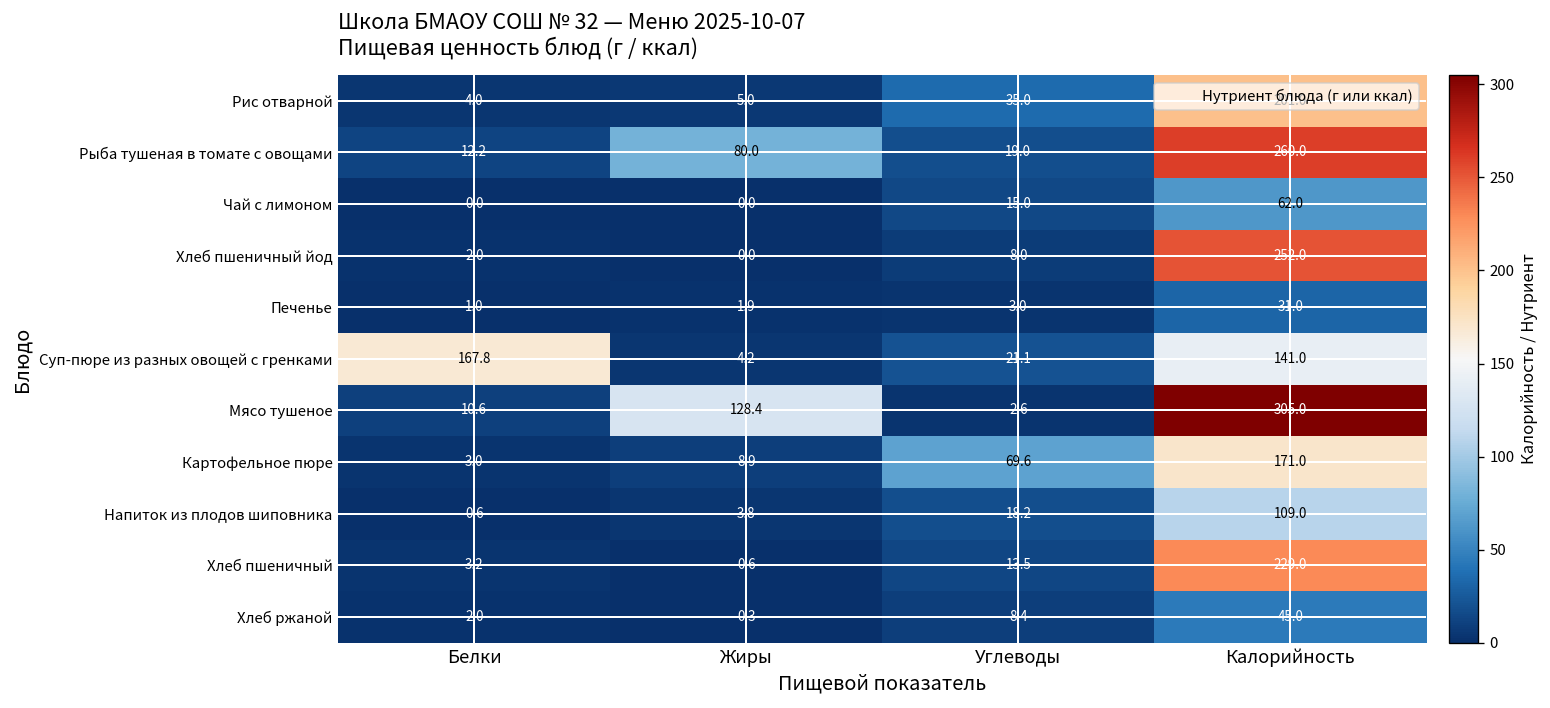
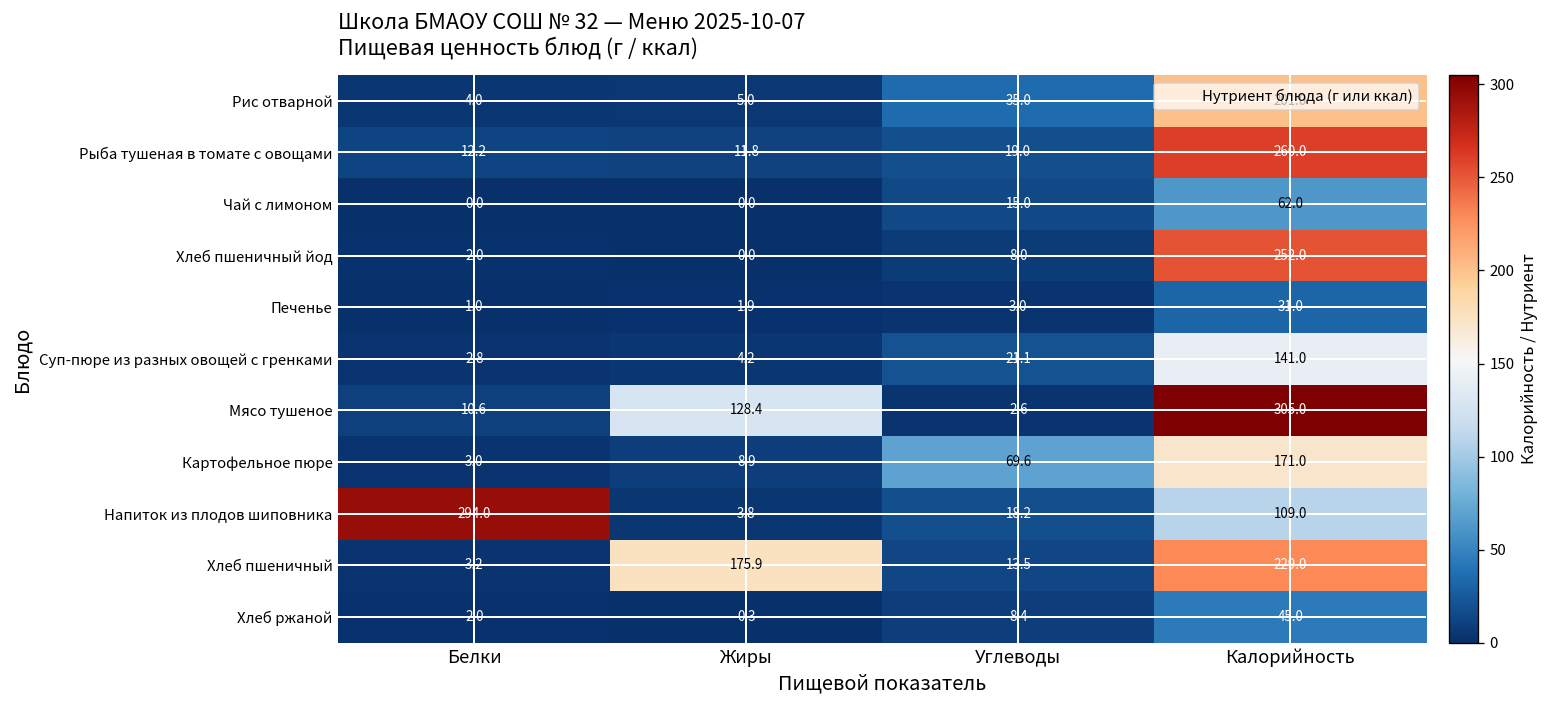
  {
    "Рис отварной": {
      "Белки": 4.0,
      "Жиры": 5.0,
      "Углеводы": 35.0
    },
    "Рыба тушеная в томате с овощами": {
      "Белки": 12.2,
-     "Жиры": 80.0,
+     "Жиры": 11.8,
      "Углеводы": 19.0,
      "Калорийность": 260.0
    },
    "Чай с лимоном": {
      "Белки": 0.0,
      "Жиры": 0.0,
      "Углеводы": 15.0,
      "Калорийность": 62.0
    },
    "Хлеб пшеничный йод": {
      "Белки": 2.0,
      "Жиры": 0.0,
      "Углеводы": 8.0,
      "Калорийность": 252.0
    },
    "Печенье": {
      "Белки": 1.0,
      "Жиры": 1.9,
      "Углеводы": 3.0,
      "Калорийность": 31.0
    },
    "Суп-пюре из разных овощей с гренками": {
-     "Белки": 167.8,
+     "Белки": 2.8,
      "Жиры": 4.2,
      "Углеводы": 21.1,
      "Калорийность": 141.0
    },
    "Мясо тушеное": {
      "Белки": 10.6,
      "Жиры": 128.4,
      "Углеводы": 2.6,
      "Калорийность": 305.0
    },
    "Картофельное пюре": {
      "Белки": 3.0,
      "Жиры": 8.9,
      "Углеводы": 69.6,
      "Калорийность": 171.0
    },
    "Напиток из плодов шиповника": {
-     "Белки": 0.6,
+     "Белки": 294.0,
      "Жиры": 3.8,
      "Углеводы": 18.2,
      "Калорийность": 109.0
    },
    "Хлеб пшеничный": {
      "Белки": 3.2,
-     "Жиры": 0.6,
+     "Жиры": 175.9,
      "Углеводы": 13.5,
      "Калорийность": 229.0
    },
    "Хлеб ржаной": {
      "Белки": 2.0,
      "Жиры": 0.3,
      "Углеводы": 8.4,
      "Калорийность": 45.0
    }
  }
